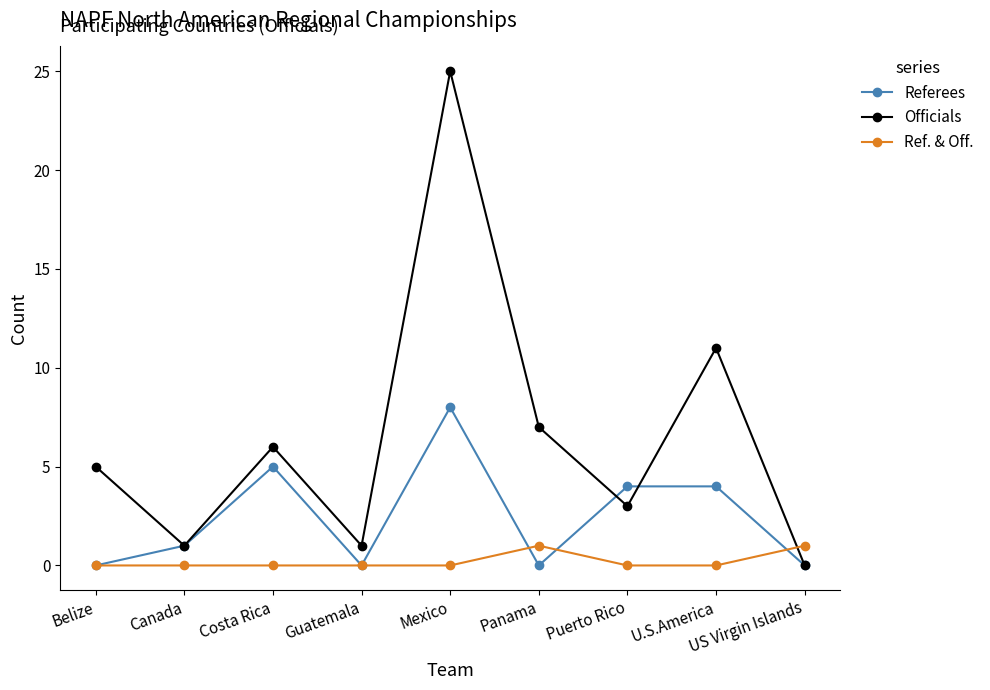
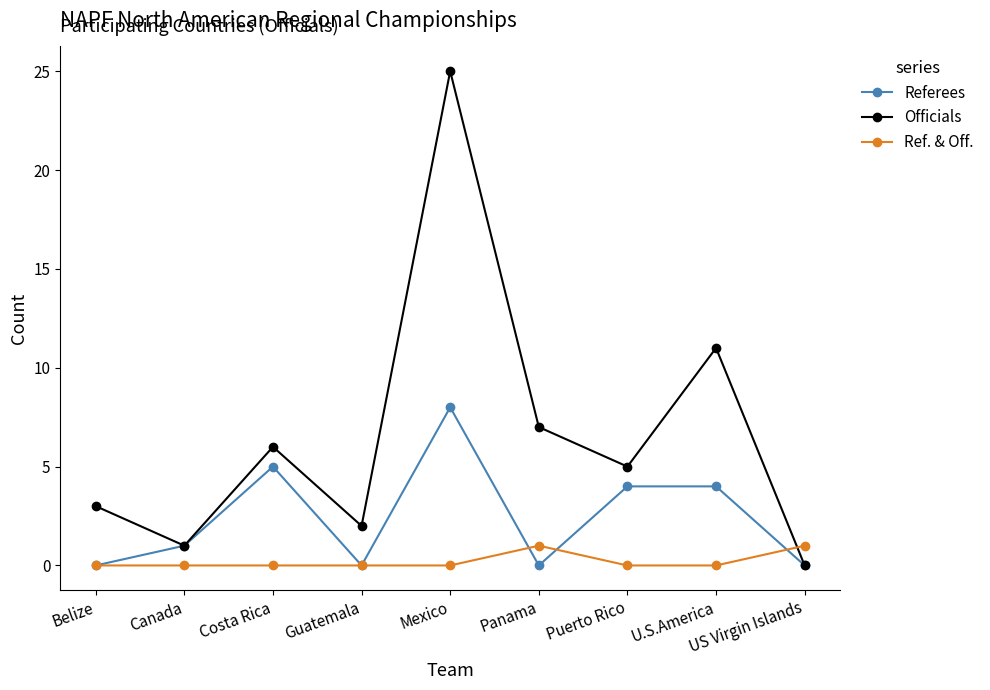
  {
    "Referees": {
      "Costa Rica": 5,
      "Mexico": 8,
      "Panama": 0,
      "Puerto Rico": 4,
      "U.S.America": 4
    },
    "Officials": {
-     "Belize": 5,
+     "Belize": 3,
      "Costa Rica": 6,
-     "Guatemala": 1,
+     "Guatemala": 2,
      "Mexico": 25,
      "Panama": 7,
-     "Puerto Rico": 3,
+     "Puerto Rico": 5,
      "U.S.America": 11
    },
    "Ref. & Off.": {
      "Canada": 0,
      "Costa Rica": 0,
      "Mexico": 0,
      "Panama": 1,
      "Puerto Rico": 0,
      "U.S.America": 0,
      "US Virgin Islands": 1
    }
  }
